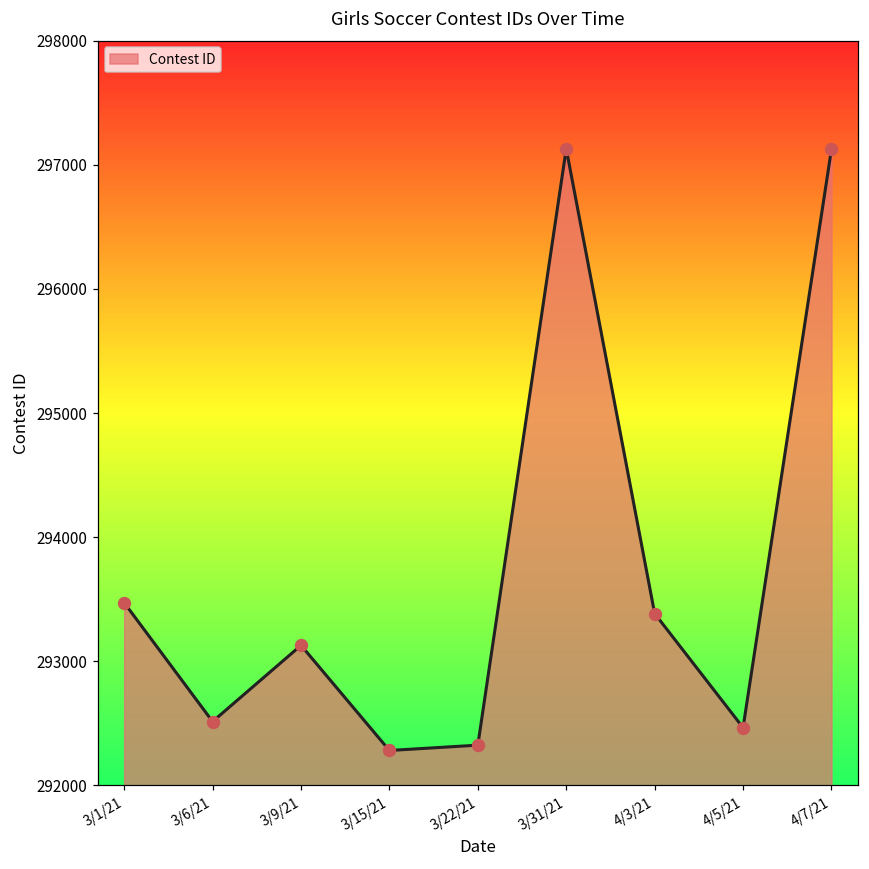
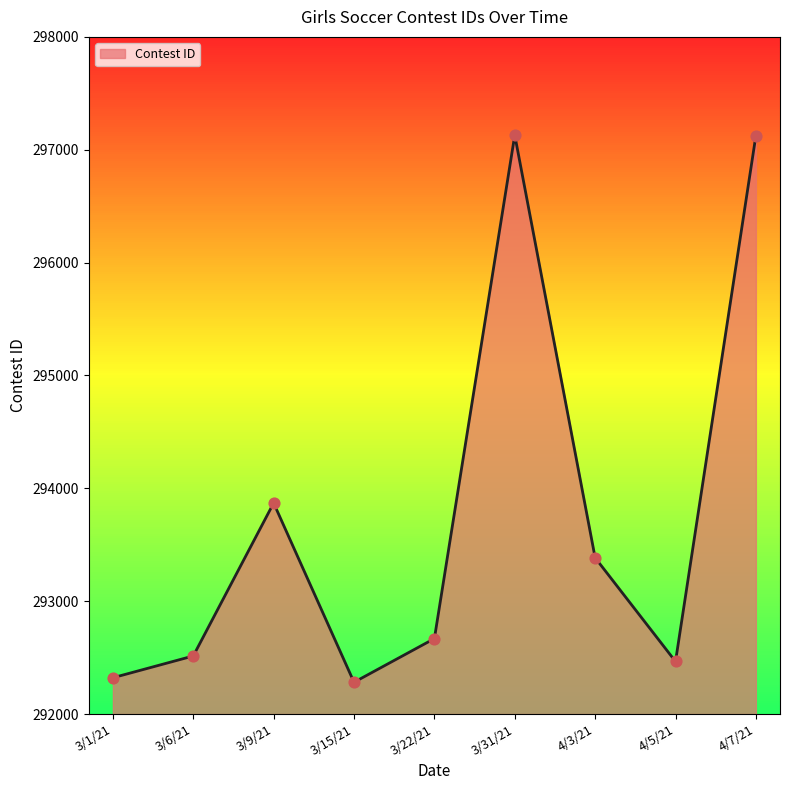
  {
-   "3/1/21": 293470,
+   "3/1/21": 292320,
    "3/6/21": 292520,
-   "3/9/21": 293130,
+   "3/9/21": 293870,
    "3/15/21": 292280,
-   "3/22/21": 292330,
+   "3/22/21": 292670,
    "3/31/21": 297130,
    "4/3/21": 293390,
    "4/5/21": 292470,
    "4/7/21": 297130
  }
